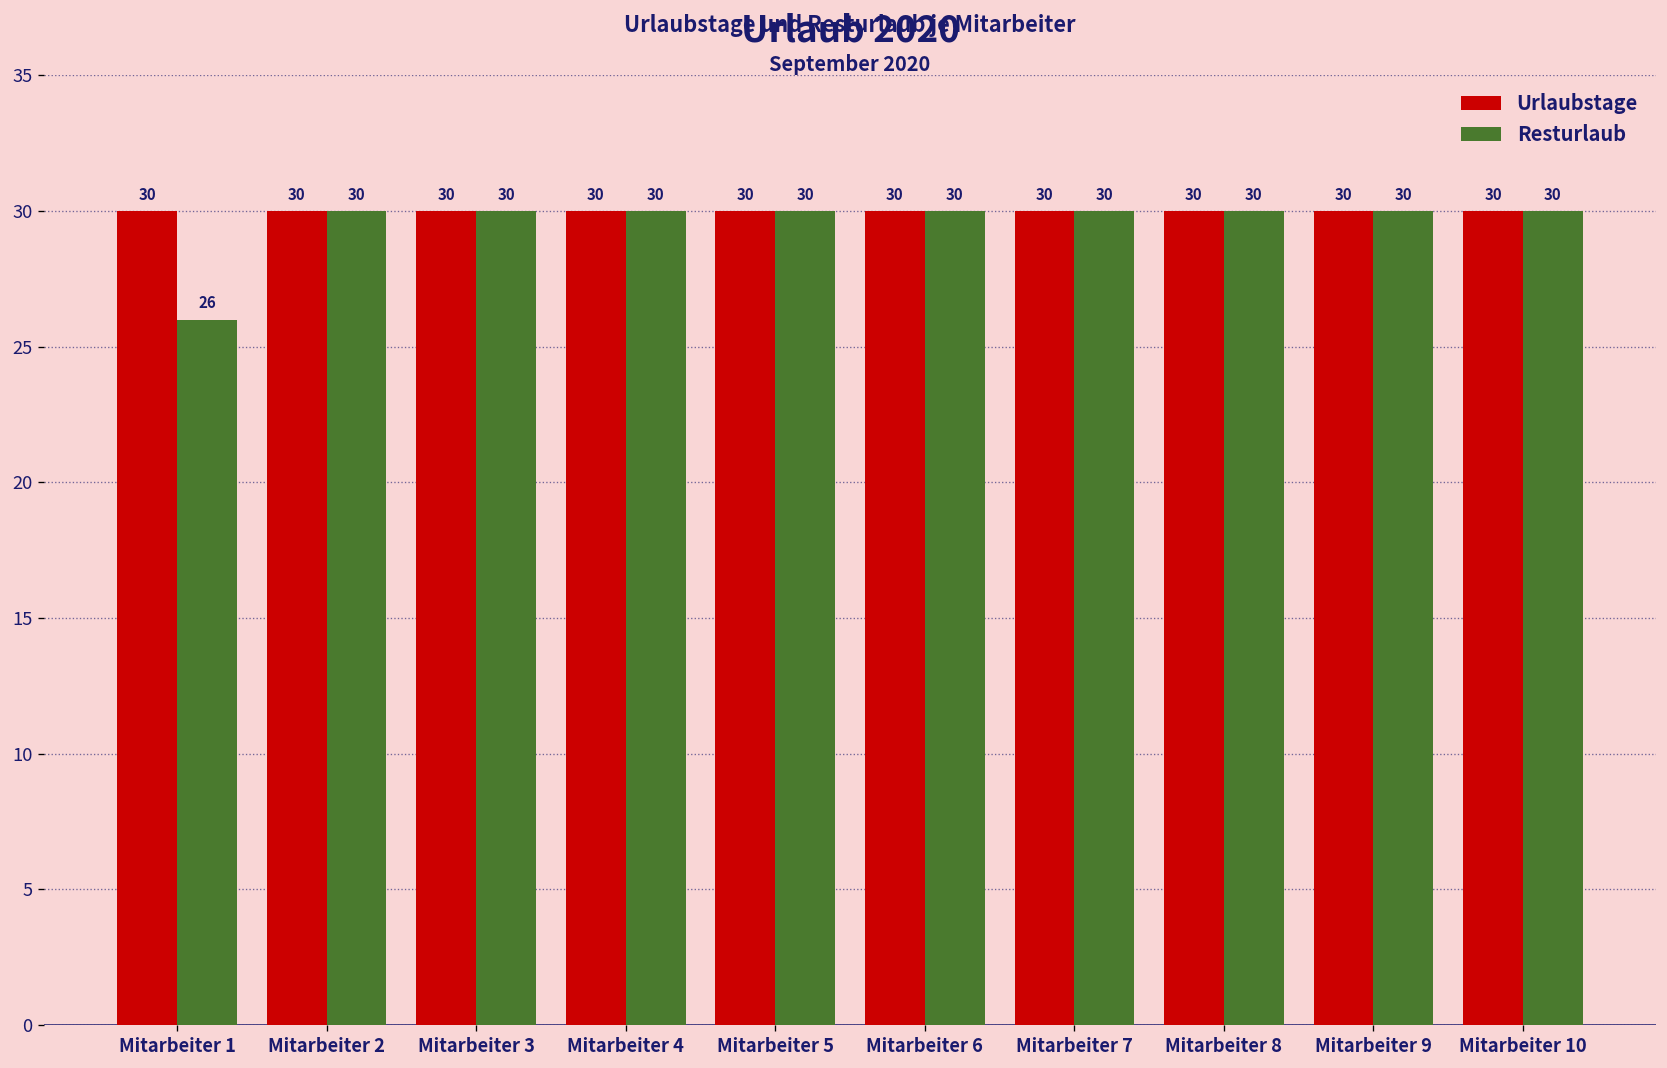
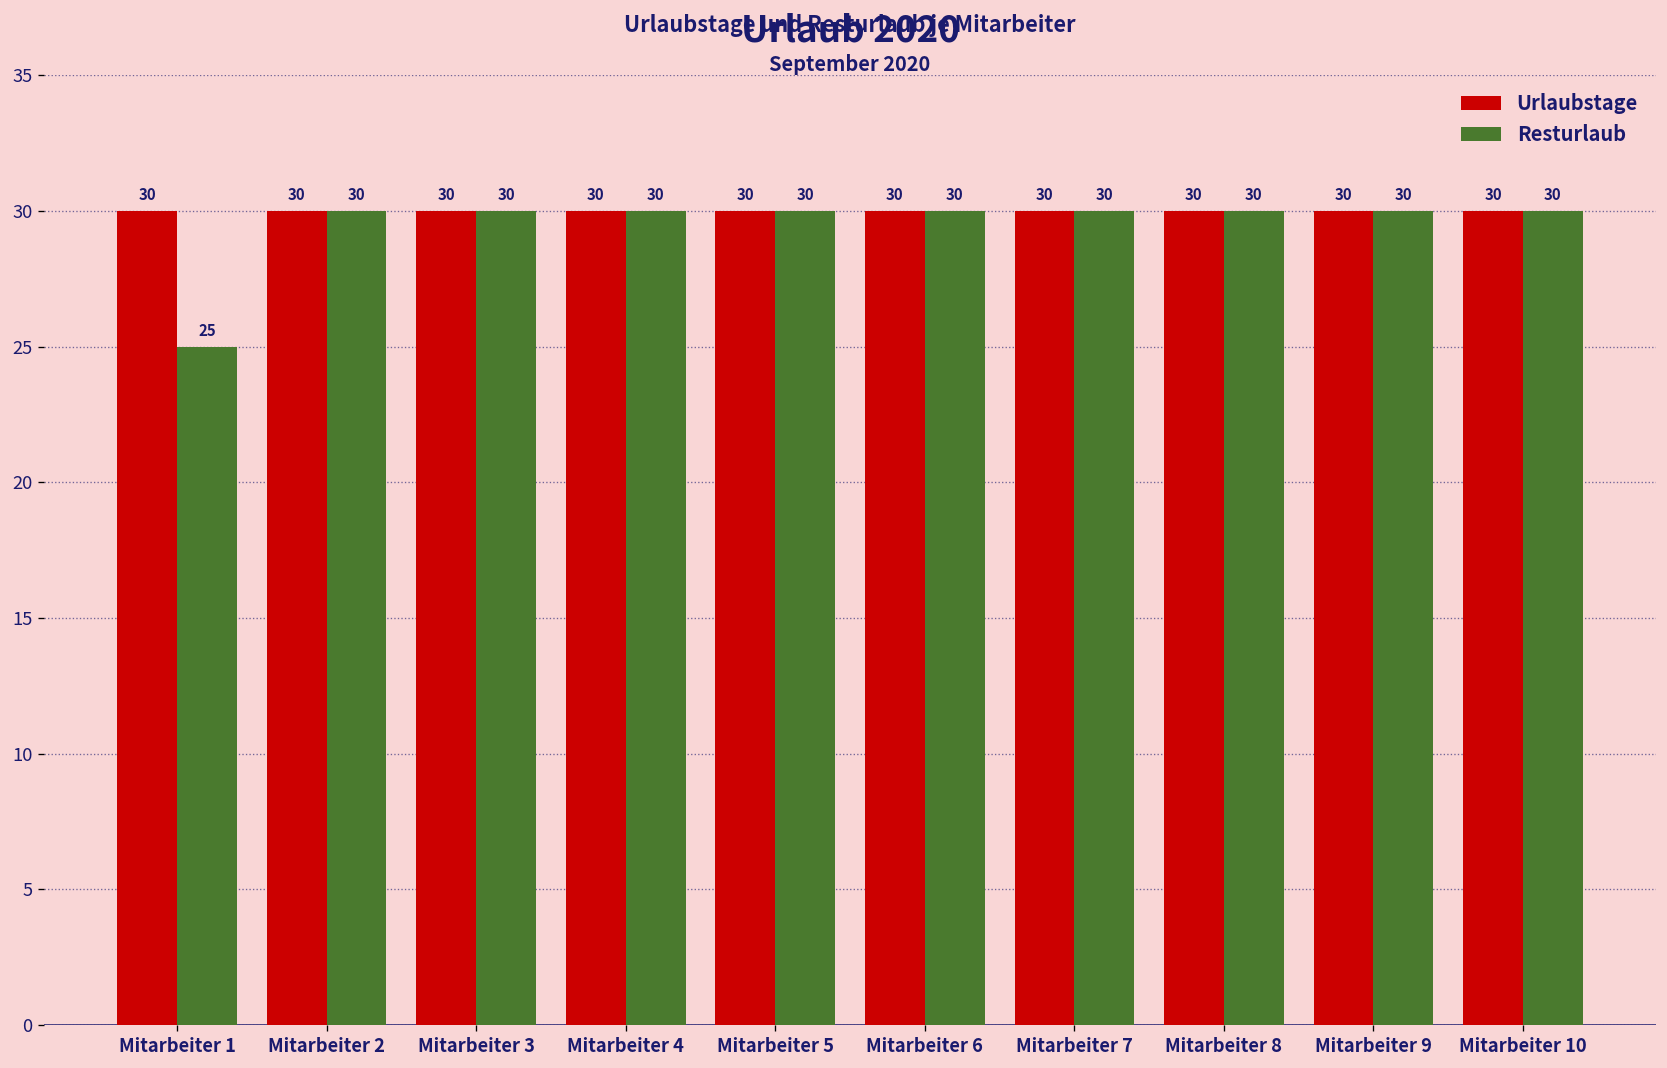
  {
    "Urlaubstage": {
      "Mitarbeiter 1": 30,
      "Mitarbeiter 2": 30,
      "Mitarbeiter 3": 30,
      "Mitarbeiter 4": 30,
      "Mitarbeiter 5": 30,
      "Mitarbeiter 6": 30,
      "Mitarbeiter 7": 30,
      "Mitarbeiter 8": 30,
      "Mitarbeiter 9": 30,
      "Mitarbeiter 10": 30
    },
    "Resturlaub": {
-     "Mitarbeiter 1": 26,
+     "Mitarbeiter 1": 25,
      "Mitarbeiter 2": 30,
      "Mitarbeiter 3": 30,
      "Mitarbeiter 4": 30,
      "Mitarbeiter 5": 30,
      "Mitarbeiter 6": 30,
      "Mitarbeiter 7": 30,
      "Mitarbeiter 8": 30,
      "Mitarbeiter 9": 30,
      "Mitarbeiter 10": 30
    }
  }
